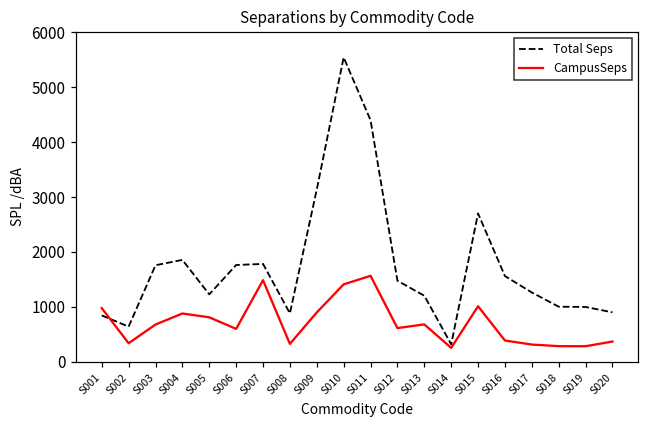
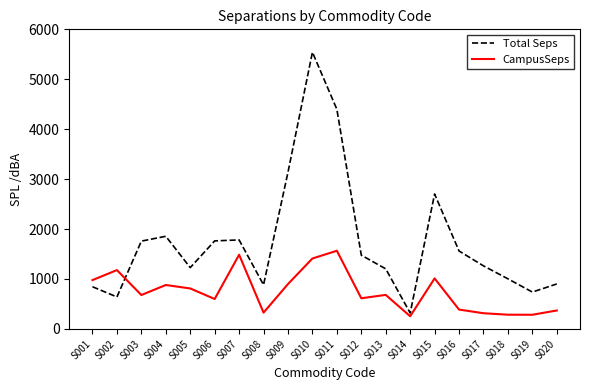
  {
    "Total Seps": {
      "S001": 800,
      "S002": 600,
      "S003": 1800,
      "S004": 1900,
      "S005": 1200,
      "S006": 1800,
      "S007": 1800,
      "S008": 900,
      "S009": 3100,
      "S010": 5500,
      "S011": 4400,
      "S012": 1500,
      "S013": 1200,
      "S014": 300,
      "S015": 2700,
      "S016": 1600,
      "S017": 1300,
      "S018": 1000,
-     "S019": 1000,
+     "S019": 700,
      "S020": 900
    },
    "CampusSeps": {
      "S001": 1000,
-     "S002": 300,
+     "S002": 1200,
      "S003": 700,
      "S004": 900,
      "S005": 800,
      "S006": 600,
      "S007": 1500,
      "S008": 300,
      "S009": 900,
      "S010": 1400,
      "S011": 1600,
      "S012": 600,
      "S013": 700,
      "S014": 300,
      "S015": 1000,
      "S016": 400,
      "S017": 300,
      "S018": 300,
      "S019": 300,
      "S020": 400
    }
  }
